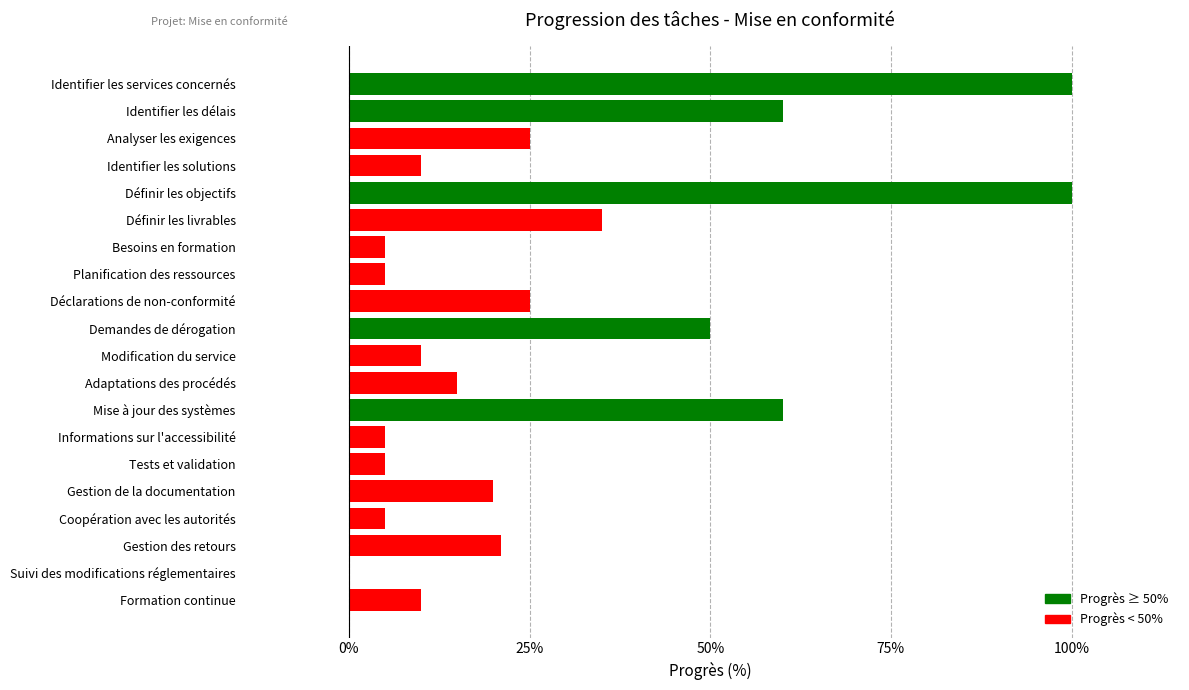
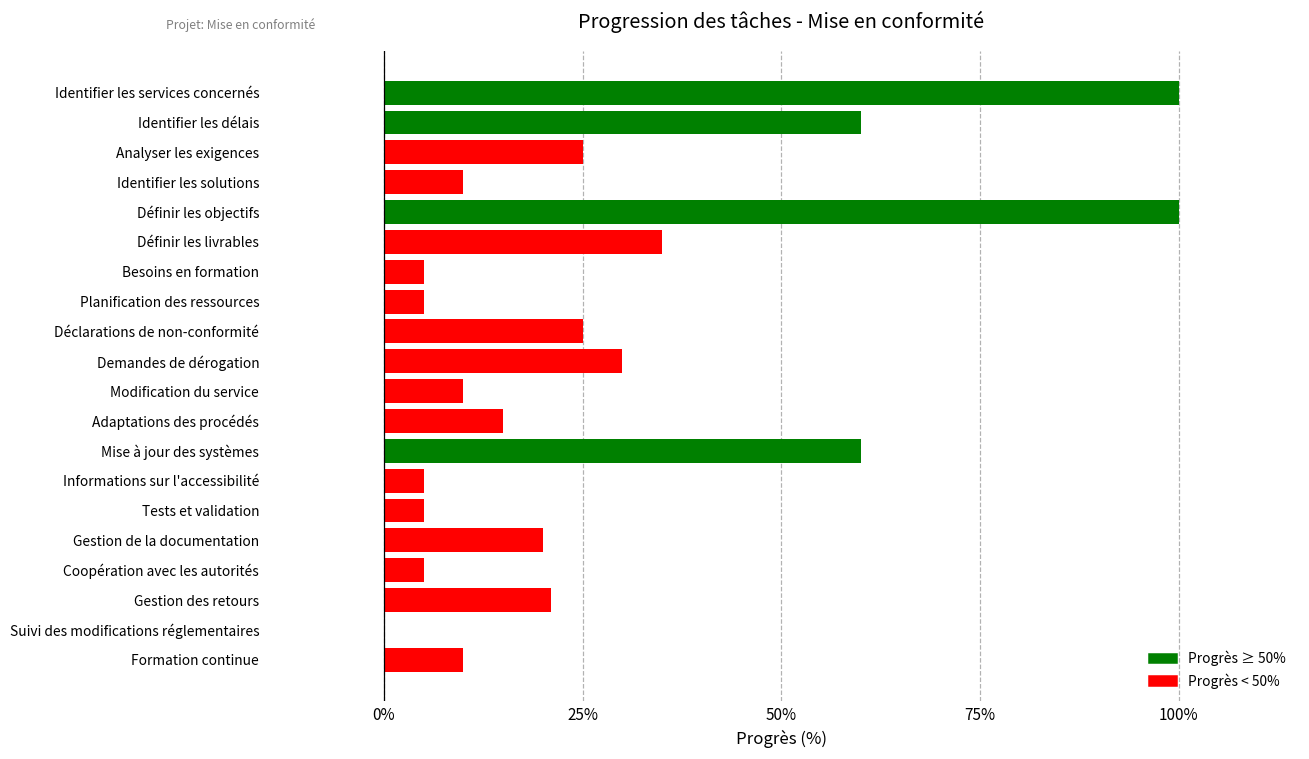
  {
    "Identifier les services concernés": "100%",
    "Identifier les délais": "60%",
    "Analyser les exigences": "25%",
    "Identifier les solutions": "10%",
    "Définir les objectifs": "100%",
    "Définir les livrables": "35%",
    "Besoins en formation": "5%",
    "Planification des ressources": "5%",
    "Déclarations de non-conformité": "25%",
-   "Demandes de dérogation": "50%",
+   "Demandes de dérogation": "30%",
    "Modification du service": "10%",
    "Adaptations des procédés": "15%",
    "Mise à jour des systèmes": "60%",
    "Informations sur l'accessibilité": "5%",
    "Tests et validation": "5%",
    "Gestion de la documentation": "20%",
    "Coopération avec les autorités": "5%",
    "Gestion des retours": "21%",
    "Suivi des modifications réglementaires": "0%",
    "Formation continue": "10%"
  }
